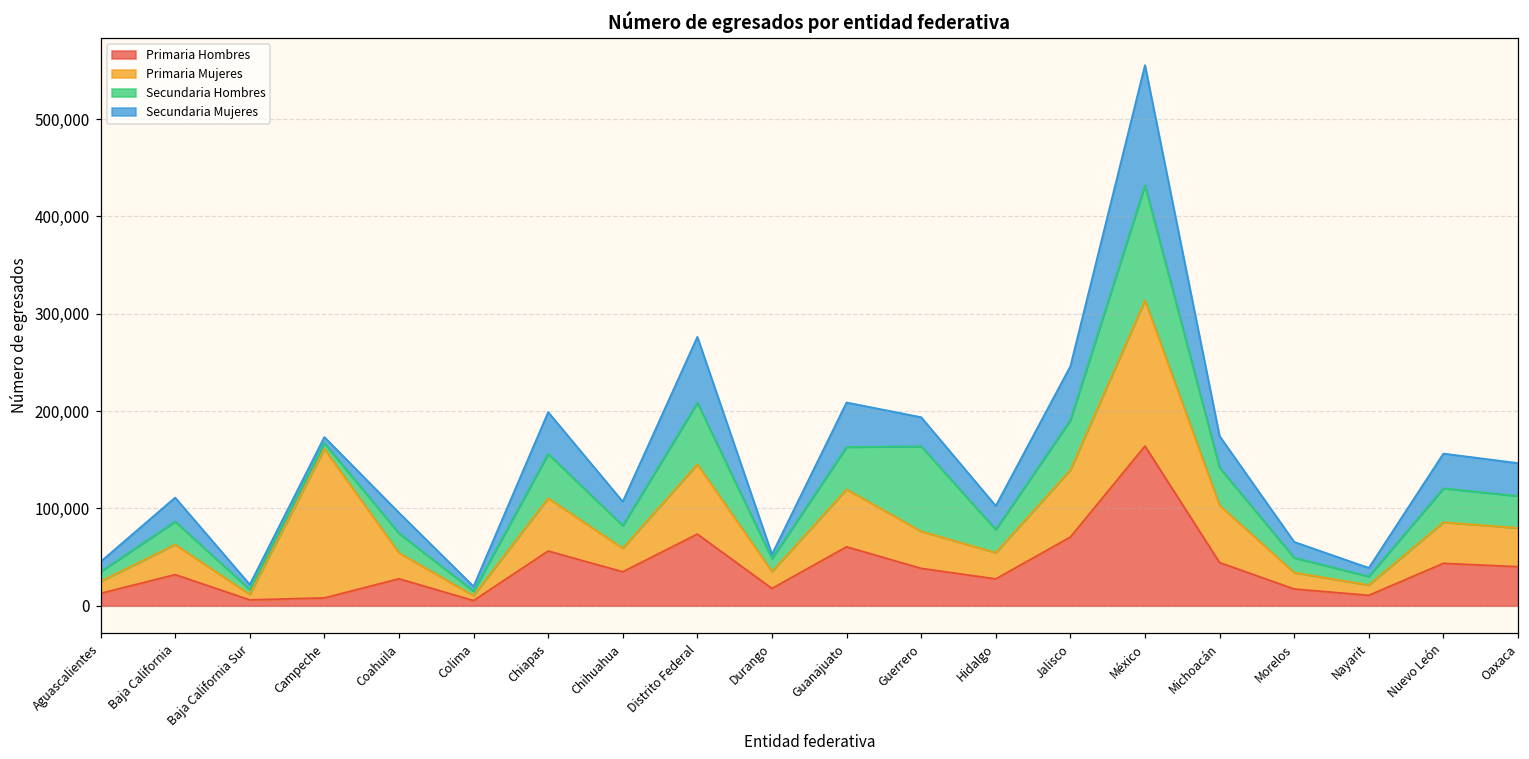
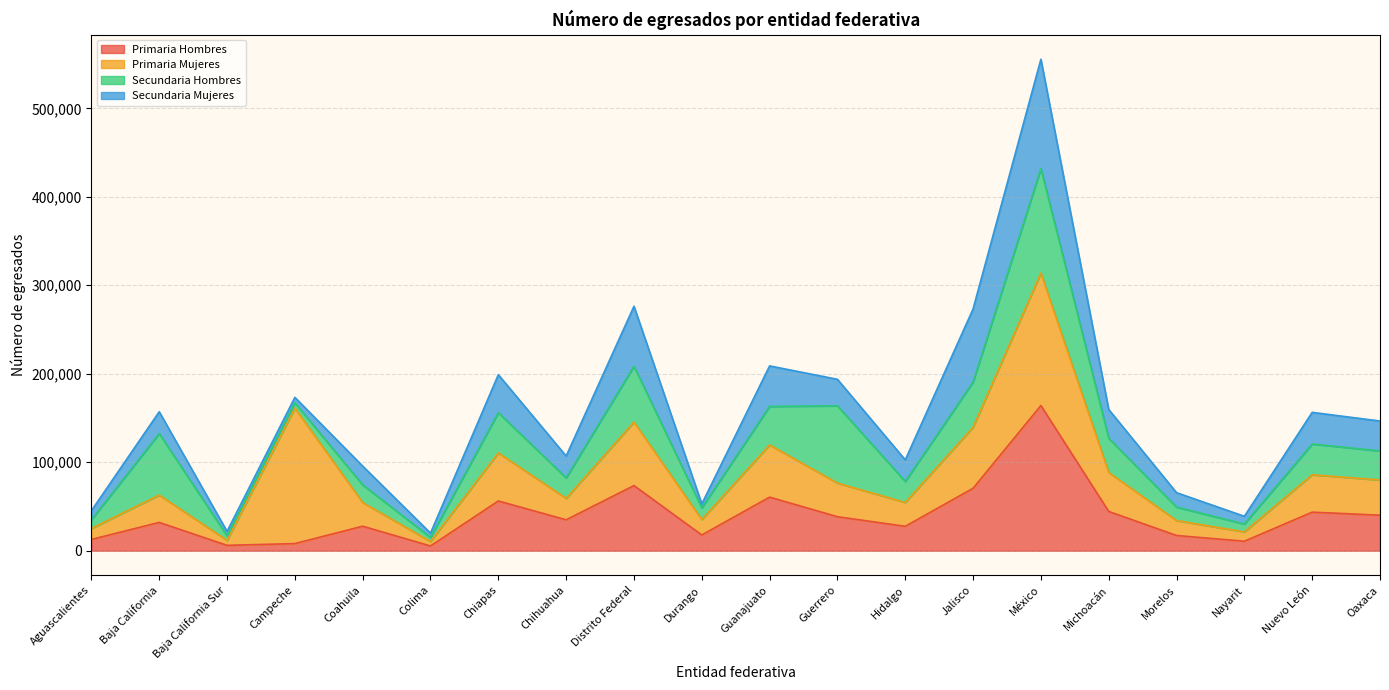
  {
    "Primaria Hombres": {
      "Aguascalientes": "10,000",
      "Baja California": "30,000",
      "Baja California Sur": "10,000",
      "Campeche": "10,000",
      "Coahuila": "30,000",
      "Colima": "10,000",
      "Chiapas": "60,000",
      "Chihuahua": "30,000",
      "Distrito Federal": "70,000",
      "Durango": "20,000",
      "Guanajuato": "60,000",
      "Guerrero": "40,000",
      "Hidalgo": "30,000",
      "Jalisco": "70,000",
      "México": "160,000",
      "Michoacán": "40,000",
      "Morelos": "20,000",
      "Nayarit": "10,000",
      "Nuevo León": "40,000",
      "Oaxaca": "40,000"
    },
    "Primaria Mujeres": {
      "Aguascalientes": "10,000",
      "Baja California": "30,000",
      "Baja California Sur": "10,000",
      "Campeche": "150,000",
      "Coahuila": "30,000",
      "Colima": "10,000",
      "Chiapas": "50,000",
      "Chihuahua": "20,000",
      "Distrito Federal": "70,000",
      "Durango": "20,000",
      "Guanajuato": "60,000",
      "Guerrero": "40,000",
      "Hidalgo": "30,000",
      "Jalisco": "70,000",
      "México": "150,000",
-     "Michoacán": "60,000",
+     "Michoacán": "40,000",
      "Morelos": "20,000",
      "Nayarit": "10,000",
      "Nuevo León": "40,000",
      "Oaxaca": "40,000"
    },
    "Secundaria Hombres": {
      "Aguascalientes": "10,000",
-     "Baja California": "20,000",
+     "Baja California": "70,000",
      "Baja California Sur": "10,000",
      "Campeche": "10,000",
      "Coahuila": "20,000",
      "Colima": "0",
      "Chiapas": "50,000",
      "Chihuahua": "20,000",
      "Distrito Federal": "60,000",
      "Durango": "10,000",
      "Guanajuato": "40,000",
      "Guerrero": "90,000",
      "Hidalgo": "20,000",
      "Jalisco": "50,000",
      "México": "120,000",
      "Michoacán": "40,000",
      "Morelos": "20,000",
      "Nayarit": "10,000",
      "Nuevo León": "30,000",
      "Oaxaca": "30,000"
    },
    "Secundaria Mujeres": {
      "Aguascalientes": "10,000",
      "Baja California": "20,000",
      "Baja California Sur": "10,000",
      "Campeche": "10,000",
      "Coahuila": "20,000",
      "Colima": "0",
      "Chiapas": "40,000",
      "Chihuahua": "20,000",
      "Distrito Federal": "70,000",
      "Durango": "0",
      "Guanajuato": "50,000",
      "Guerrero": "30,000",
      "Hidalgo": "20,000",
-     "Jalisco": "60,000",
+     "Jalisco": "80,000",
      "México": "120,000",
      "Michoacán": "30,000",
      "Morelos": "20,000",
      "Nayarit": "10,000",
      "Nuevo León": "40,000",
      "Oaxaca": "30,000"
    }
  }
